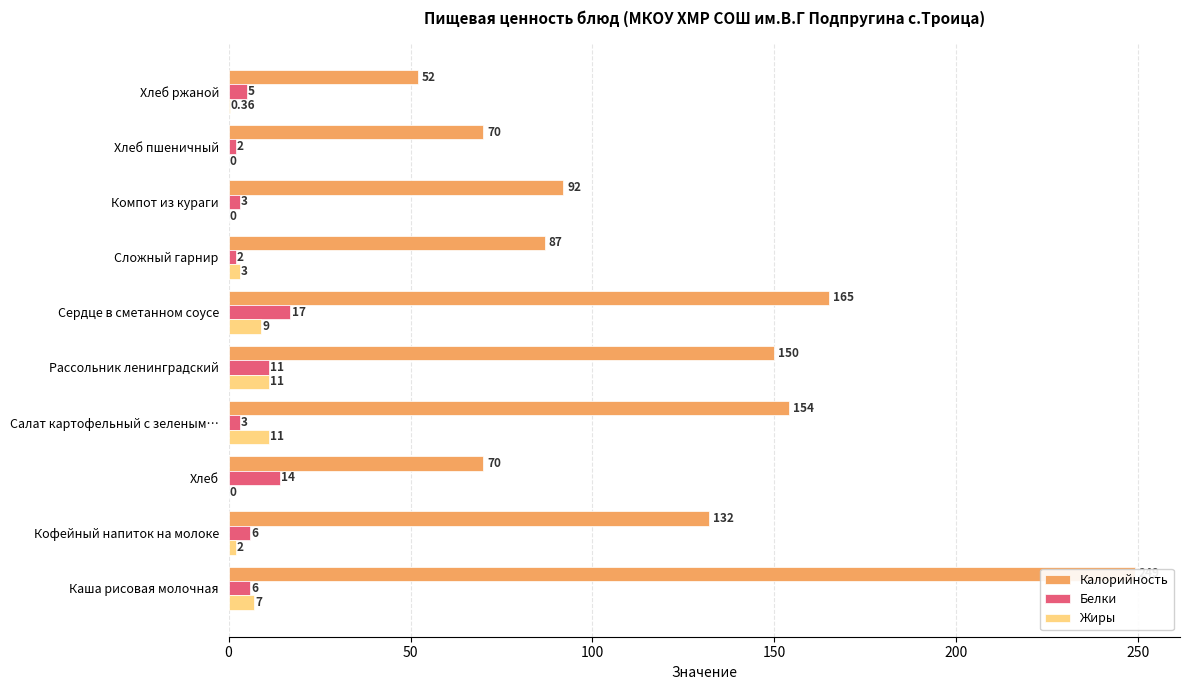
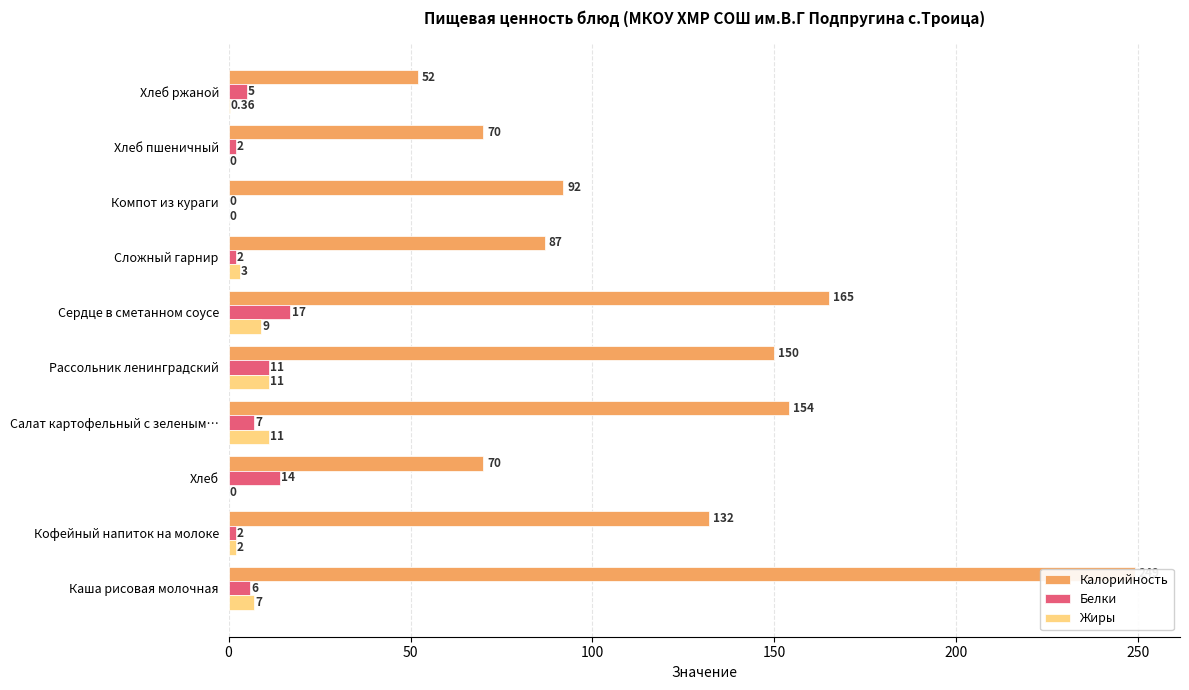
  {
    "Белки": {
      "Хлеб ржаной": 5,
      "Хлеб пшеничный": 2,
-     "Компот из кураги": 3,
+     "Компот из кураги": 0,
      "Сложный гарнир": 2,
      "Сердце в сметанном соусе": 17,
      "Рассольник ленинградский": 11,
-     "Салат картофельный с зеленым…": 3,
+     "Салат картофельный с зеленым…": 7,
      "Хлеб": 14,
-     "Кофейный напиток на молоке": 6,
+     "Кофейный напиток на молоке": 2,
      "Каша рисовая молочная": 6
    }
  }
